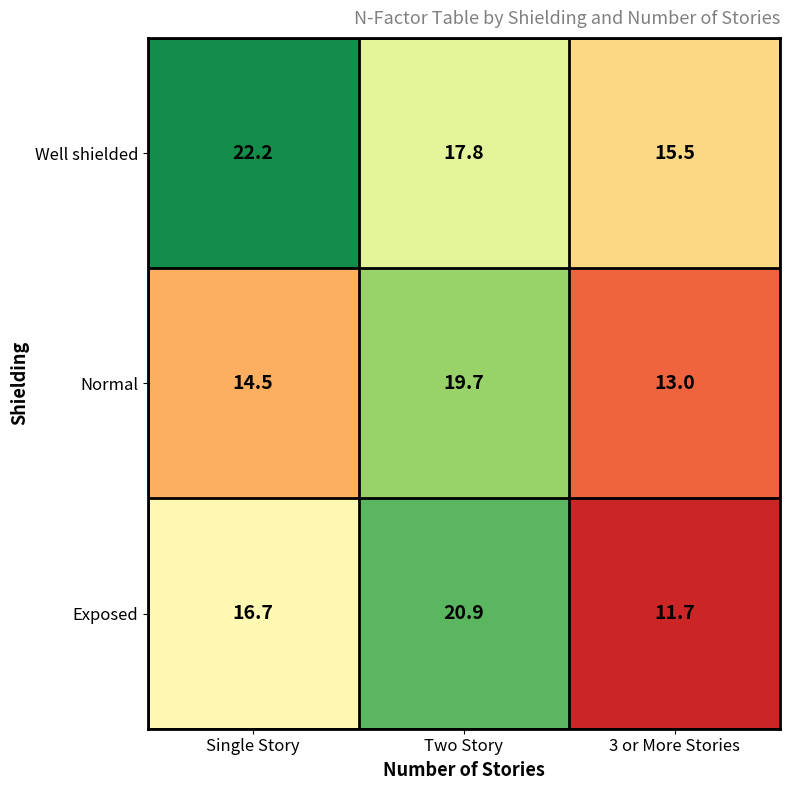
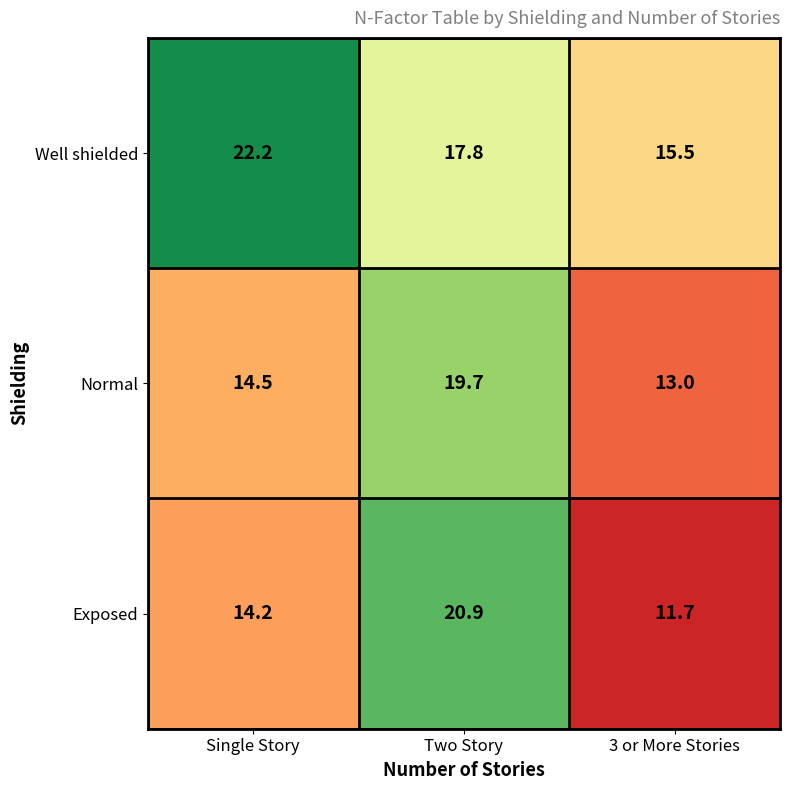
  {
    "Well shielded": {
      "Single Story": 22.2,
      "Two Story": 17.8,
      "3 or More Stories": 15.5
    },
    "Normal": {
      "Single Story": 14.5,
      "Two Story": 19.7,
      "3 or More Stories": 13.0
    },
    "Exposed": {
-     "Single Story": 16.7,
+     "Single Story": 14.2,
      "Two Story": 20.9,
      "3 or More Stories": 11.7
    }
  }
